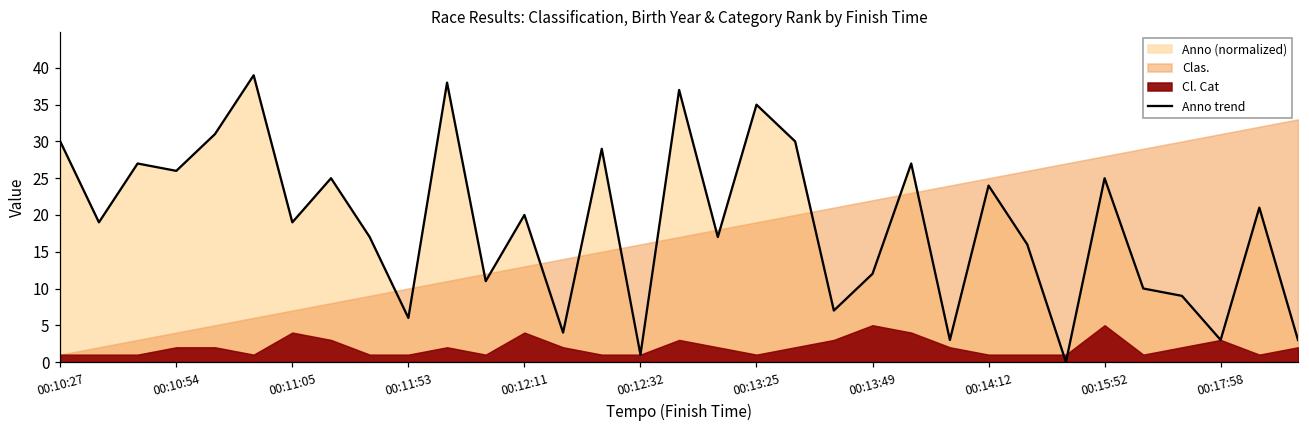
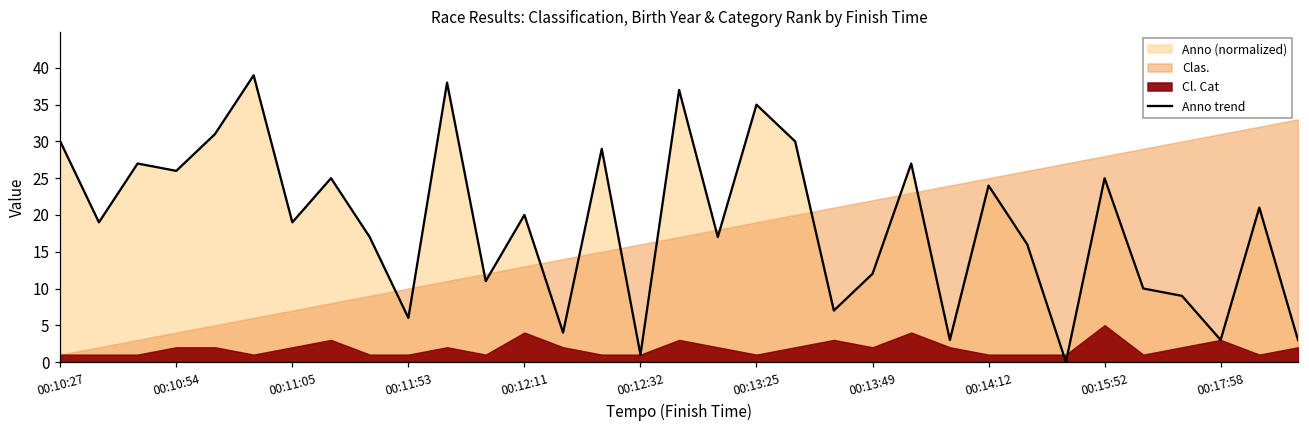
  {
    "Cl. Cat": {
      "00:10:54": 2,
-     "00:11:05": 4,
+     "00:11:05": 2,
      "00:11:53": 1,
      "00:12:11": 4,
      "00:13:25": 1,
-     "00:13:49": 5,
+     "00:13:49": 2,
      "00:14:12": 1,
      "00:15:52": 5
    }
  }
